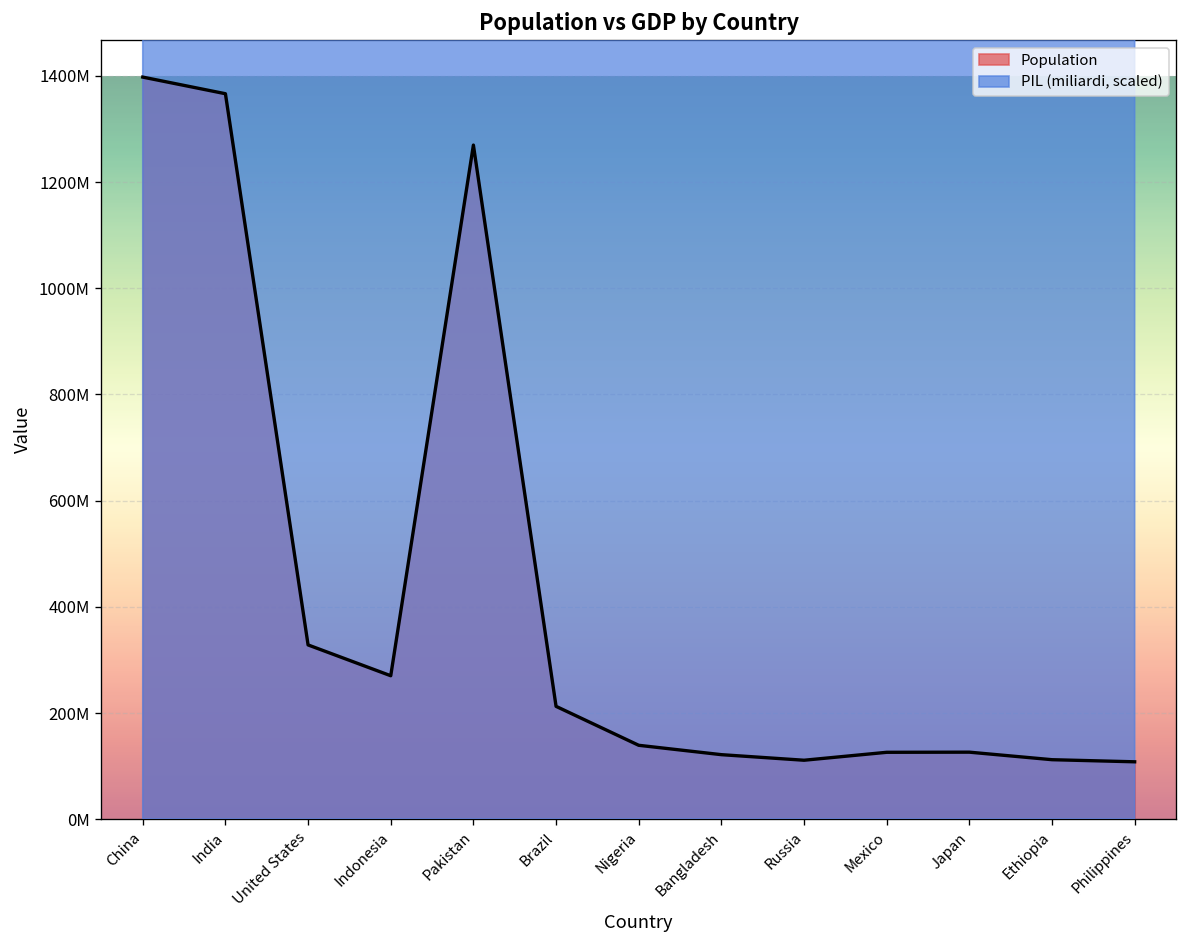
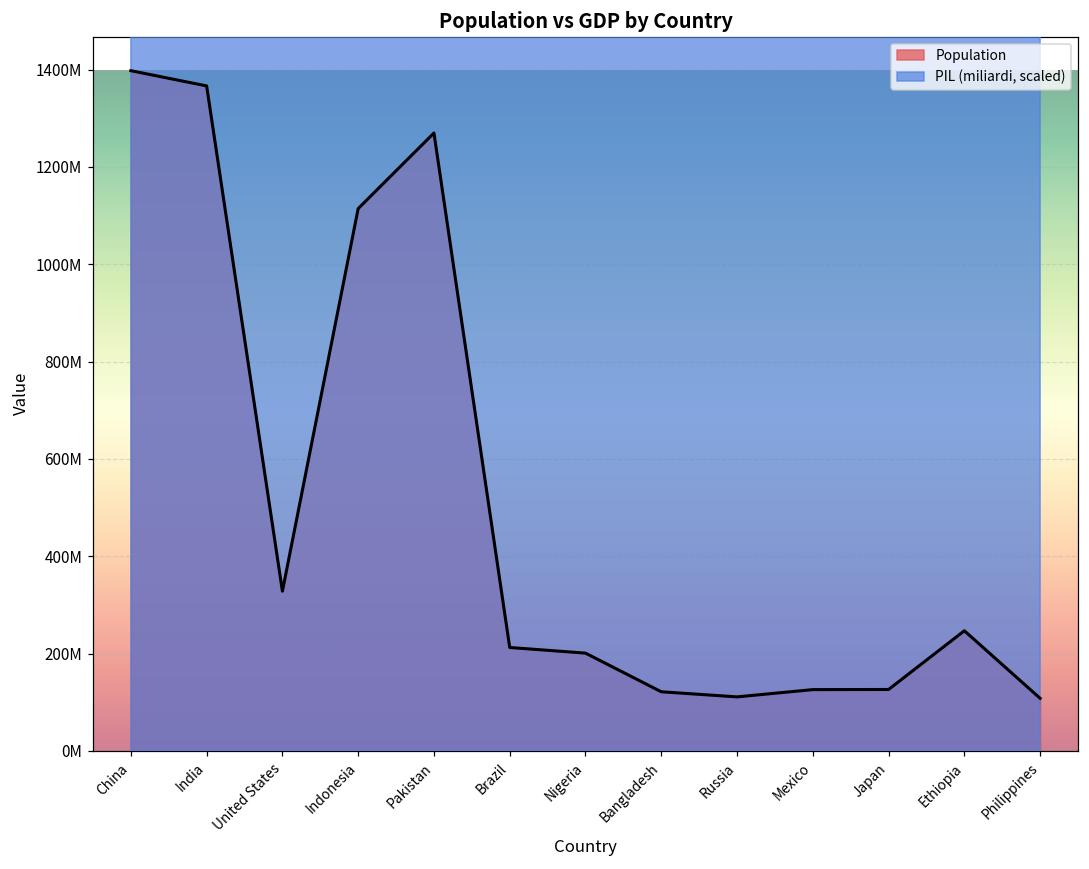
  {
    "Population": {
      "China": 1400000000,
      "India": 1370000000,
      "United States": 330000000,
-     "Indonesia": 270000000,
+     "Indonesia": 1110000000,
      "Pakistan": 1270000000,
      "Brazil": 210000000,
-     "Nigeria": 140000000,
+     "Nigeria": 200000000,
      "Bangladesh": 120000000,
      "Russia": 110000000,
      "Mexico": 130000000,
      "Japan": 130000000,
-     "Ethiopia": 110000000,
+     "Ethiopia": 250000000,
      "Philippines": 110000000
    }
  }
